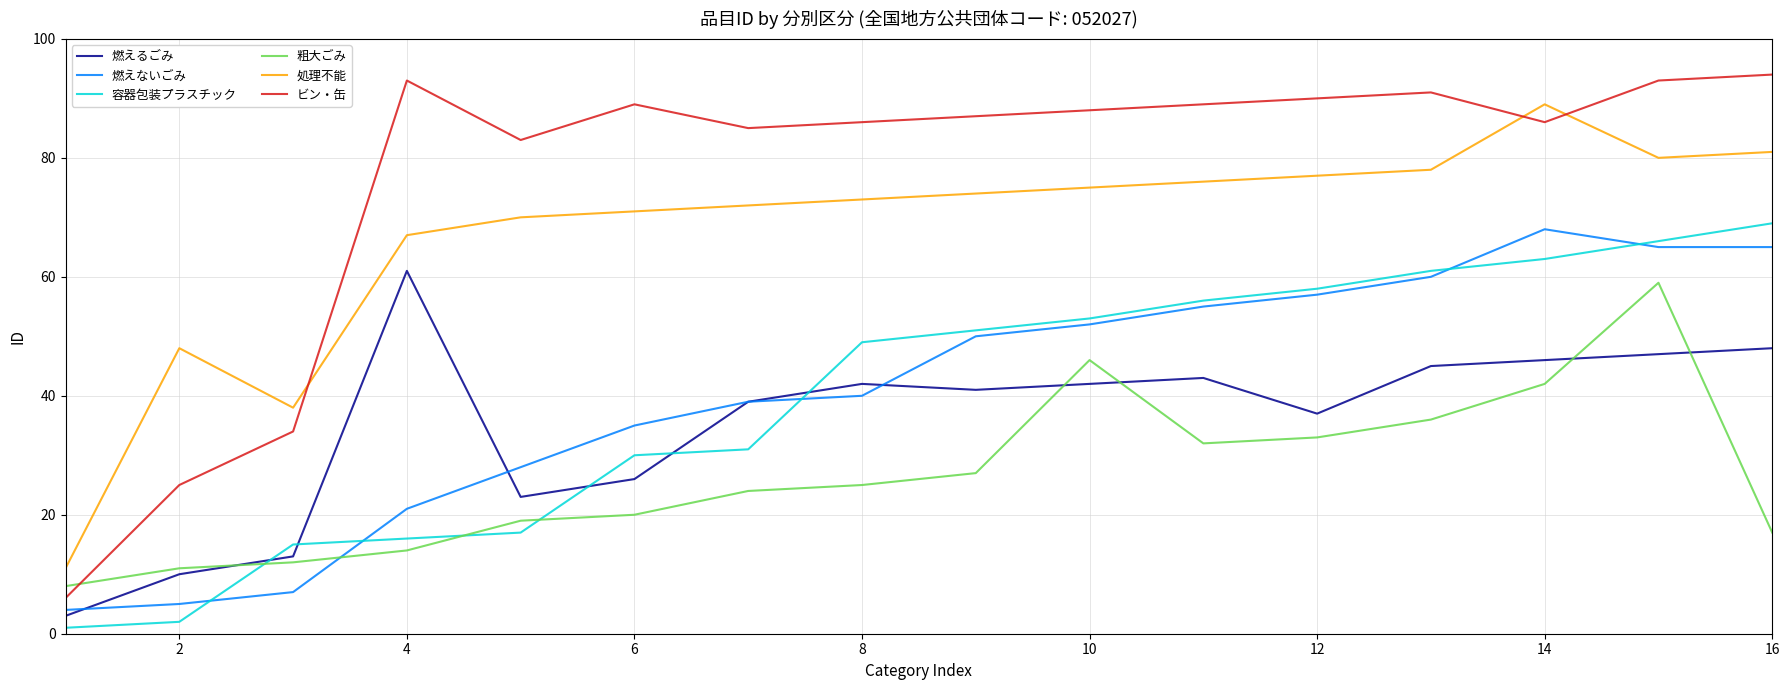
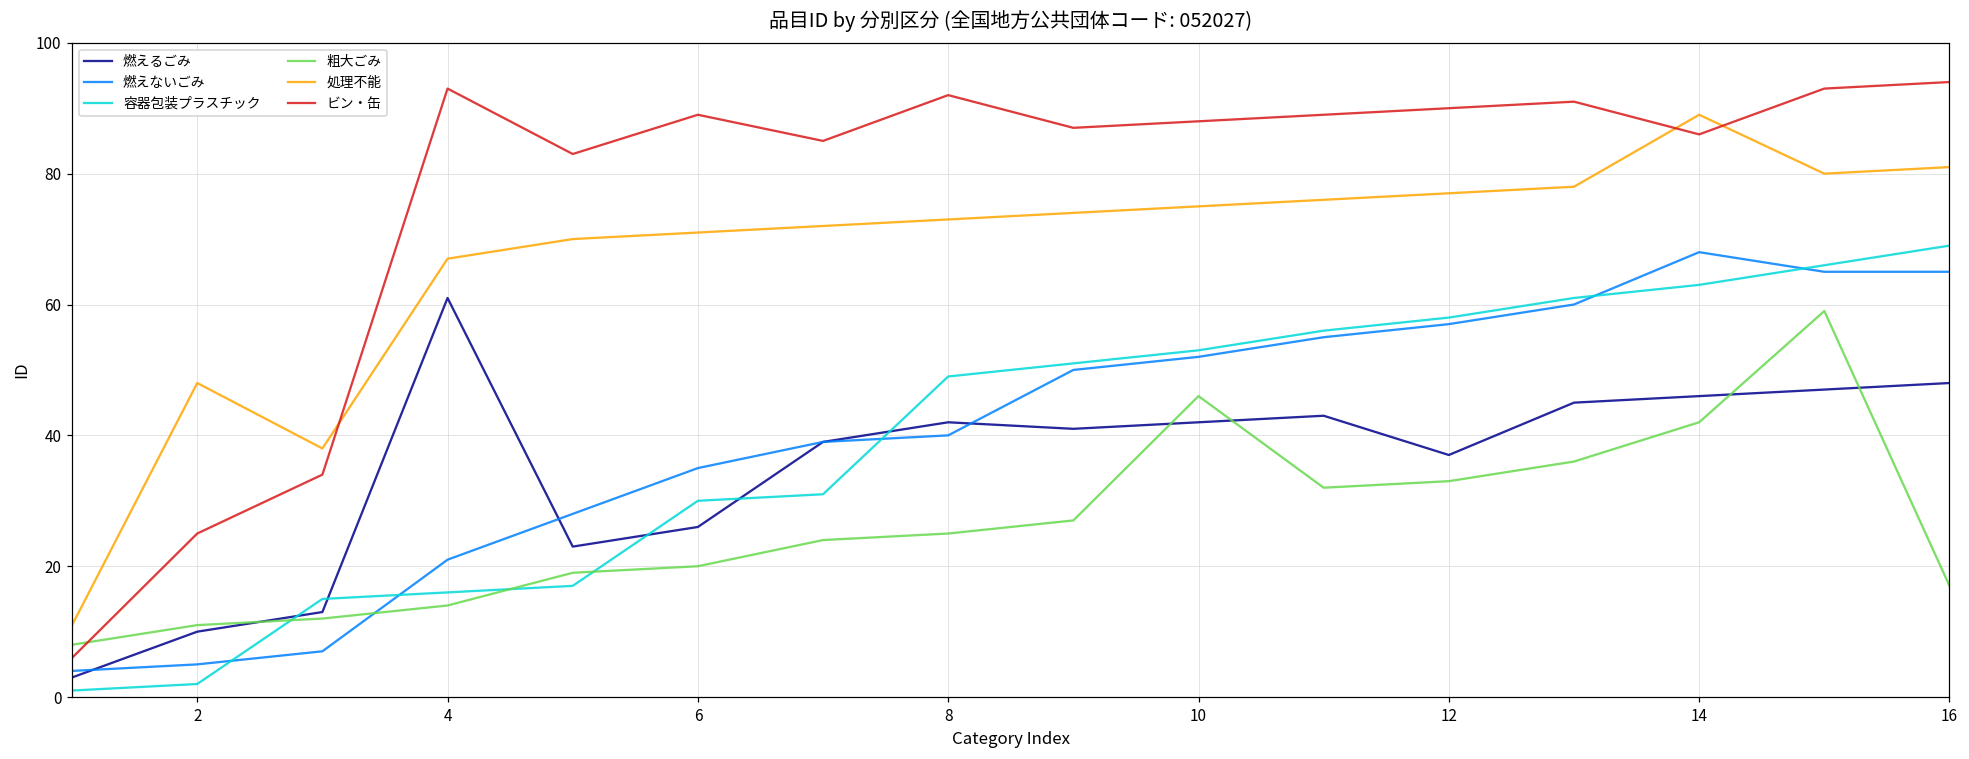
  {
    "燃えるごみ": {
      "2": 10,
      "4": 61,
      "6": 26,
      "8": 42,
      "10": 42,
      "12": 37,
      "14": 46,
      "16": 48
    },
    "燃えないごみ": {
      "2": 5,
      "4": 21,
      "6": 35,
      "8": 40,
      "10": 52,
      "12": 57,
      "14": 68,
      "16": 65
    },
    "容器包装プラスチック": {
      "2": 2,
      "4": 16,
      "6": 30,
      "8": 49,
      "10": 53,
      "12": 58,
      "14": 63,
      "16": 69
    },
    "粗大ごみ": {
      "2": 11,
      "4": 14,
      "6": 20,
      "8": 25,
      "10": 46,
      "12": 33,
      "14": 42,
      "16": 17
    },
    "処理不能": {
      "2": 48,
      "4": 67,
      "6": 71,
      "8": 73,
      "10": 75,
      "12": 77,
      "14": 89,
      "16": 81
    },
    "ビン・缶": {
      "2": 25,
      "4": 93,
      "6": 89,
-     "8": 86,
+     "8": 92,
      "10": 88,
      "12": 90,
      "14": 86,
      "16": 94
    }
  }
